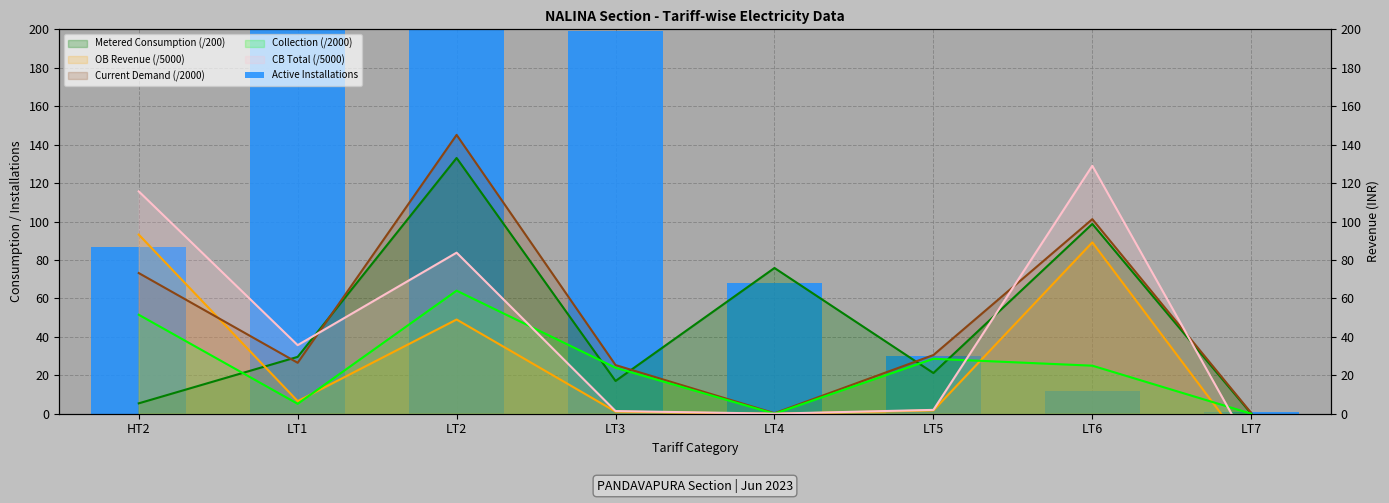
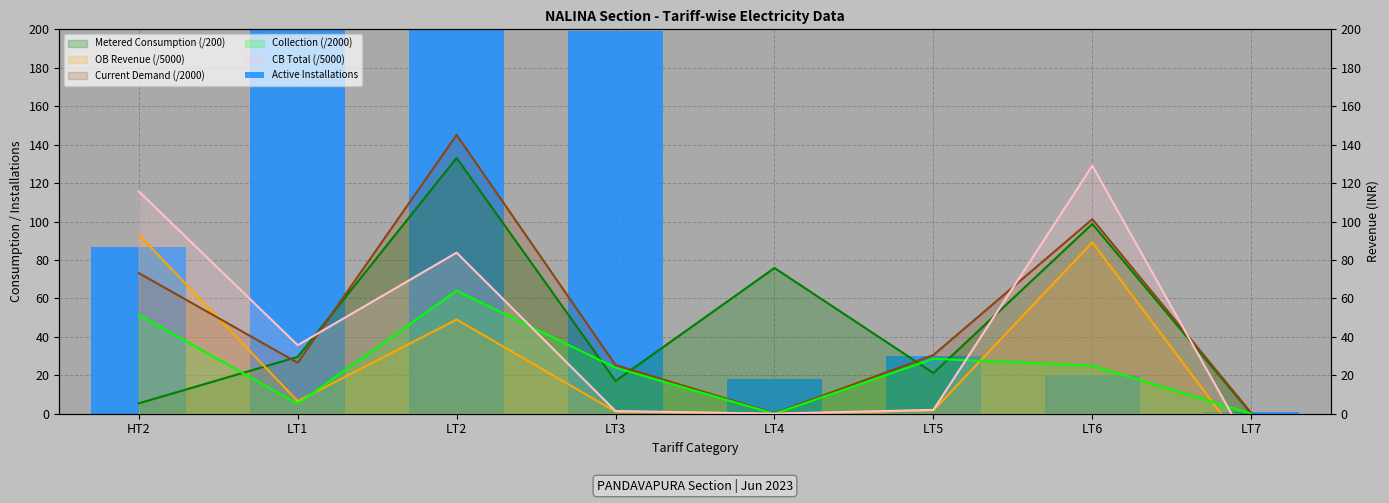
  {
    "Active Installations": {
      "HT2": 87,
      "LT3": 199,
-     "LT4": 68,
+     "LT4": 18,
      "LT5": 30,
-     "LT6": 12
+     "LT6": 20
    }
  }
